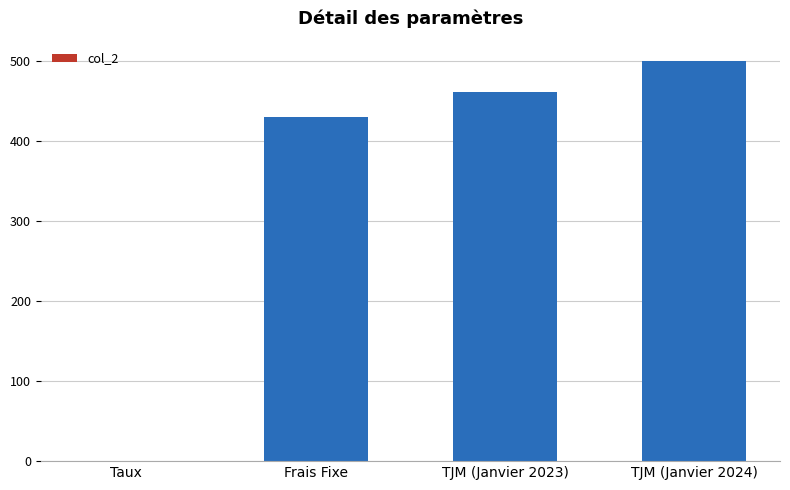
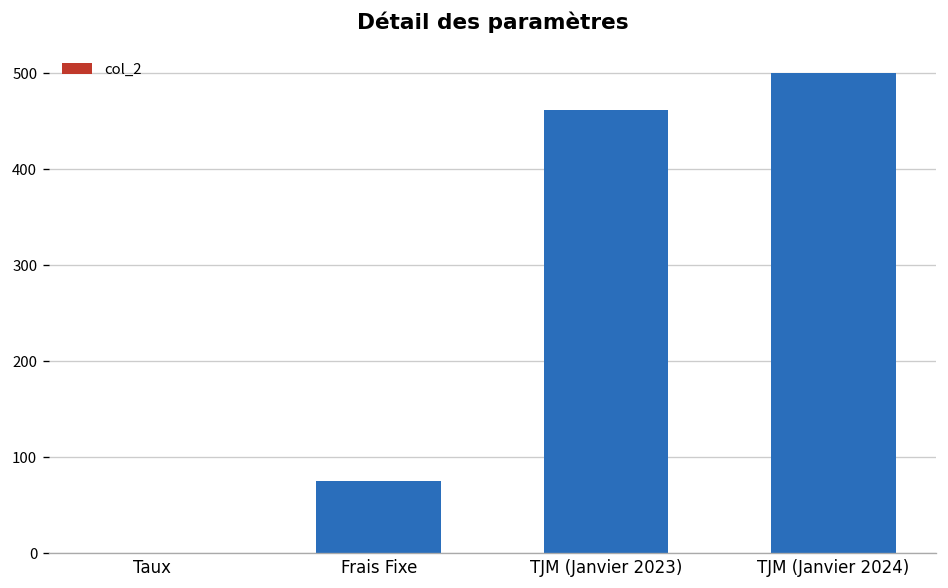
  {
-   "Frais Fixe": 430,
+   "Frais Fixe": 80,
    "TJM (Janvier 2023)": 460,
    "TJM (Janvier 2024)": 500
  }
